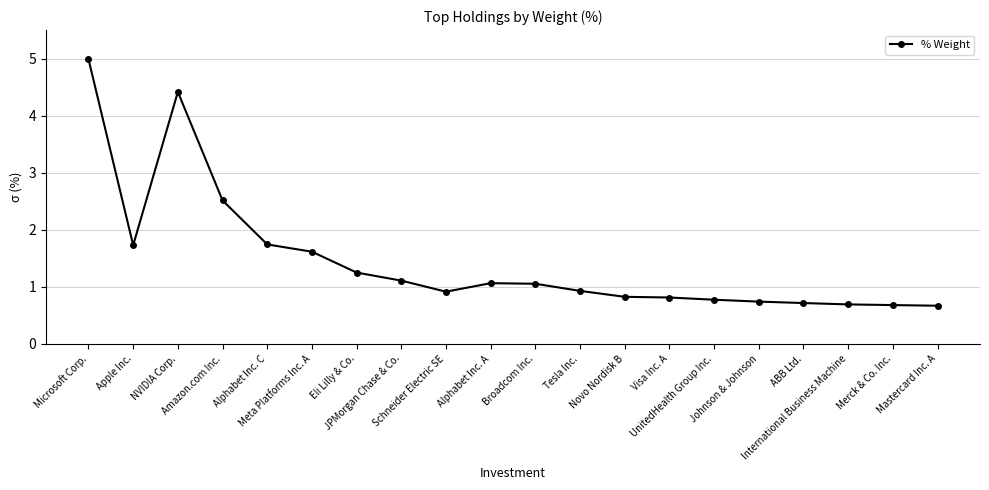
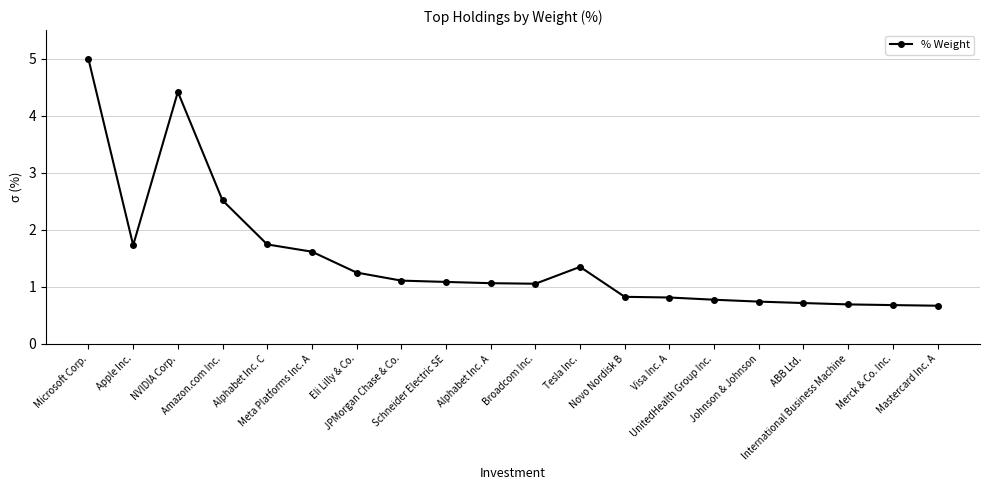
  {
    "Microsoft Corp.": 5.0,
    "Apple Inc.": 1.7,
    "NVIDIA Corp.": 4.4,
    "Amazon.com Inc.": 2.5,
    "Alphabet Inc. C": 1.7,
    "Meta Platforms Inc. A": 1.6,
    "Eli Lilly & Co.": 1.3,
    "JPMorgan Chase & Co.": 1.1,
-   "Schneider Electric SE": 0.9,
+   "Schneider Electric SE": 1.1,
    "Alphabet Inc. A": 1.1,
    "Broadcom Inc.": 1.1,
-   "Tesla Inc.": 0.9,
+   "Tesla Inc.": 1.4,
    "Novo Nordisk B": 0.8,
    "Visa Inc. A": 0.8,
    "UnitedHealth Group Inc.": 0.8,
    "Johnson & Johnson": 0.7,
    "ABB Ltd.": 0.7,
    "International Business Machine": 0.7,
    "Merck & Co. Inc.": 0.7,
    "Mastercard Inc. A": 0.7
  }
